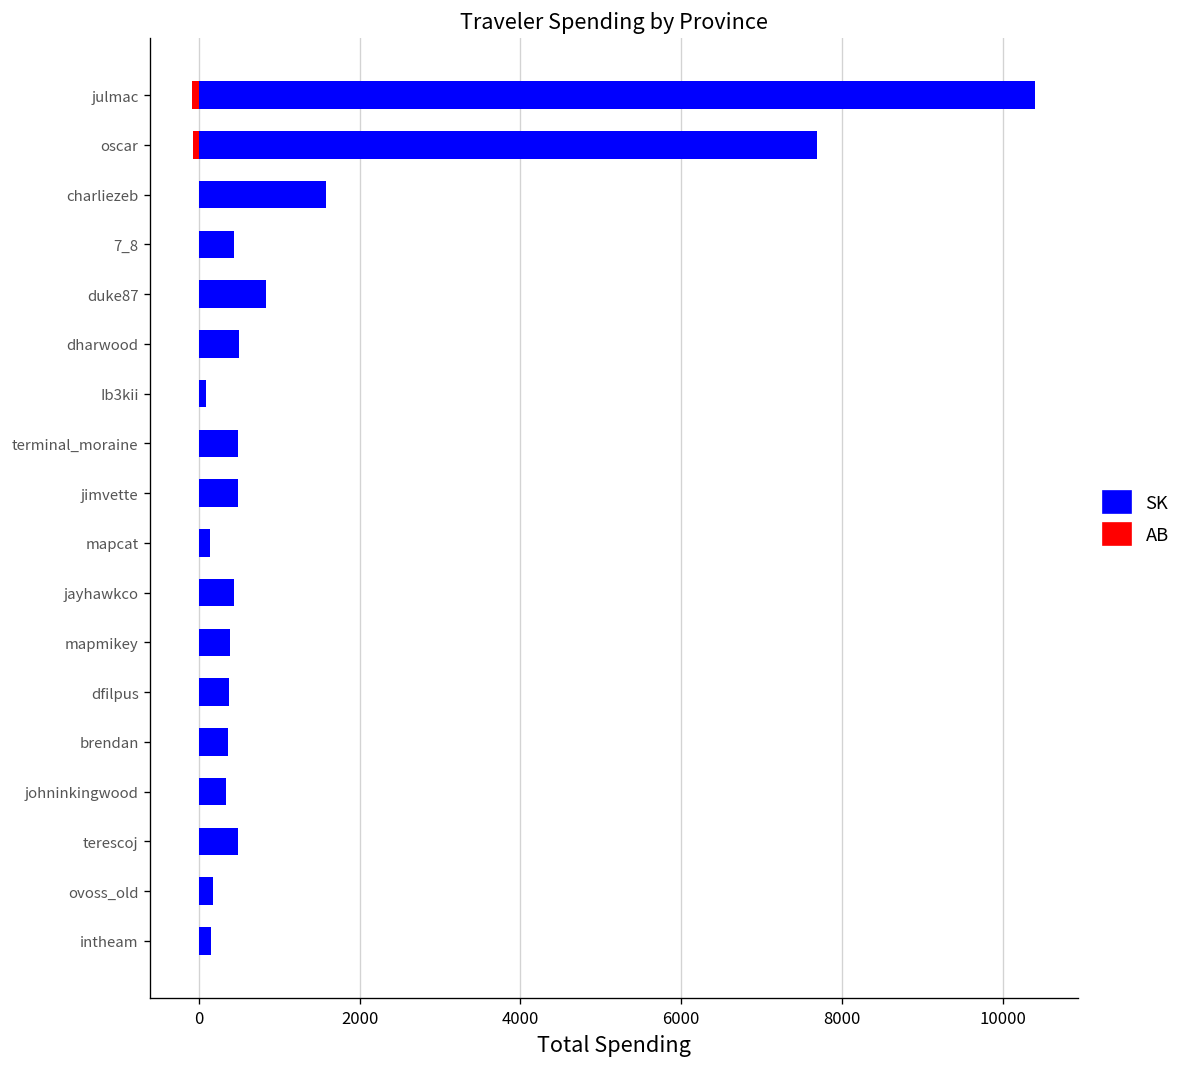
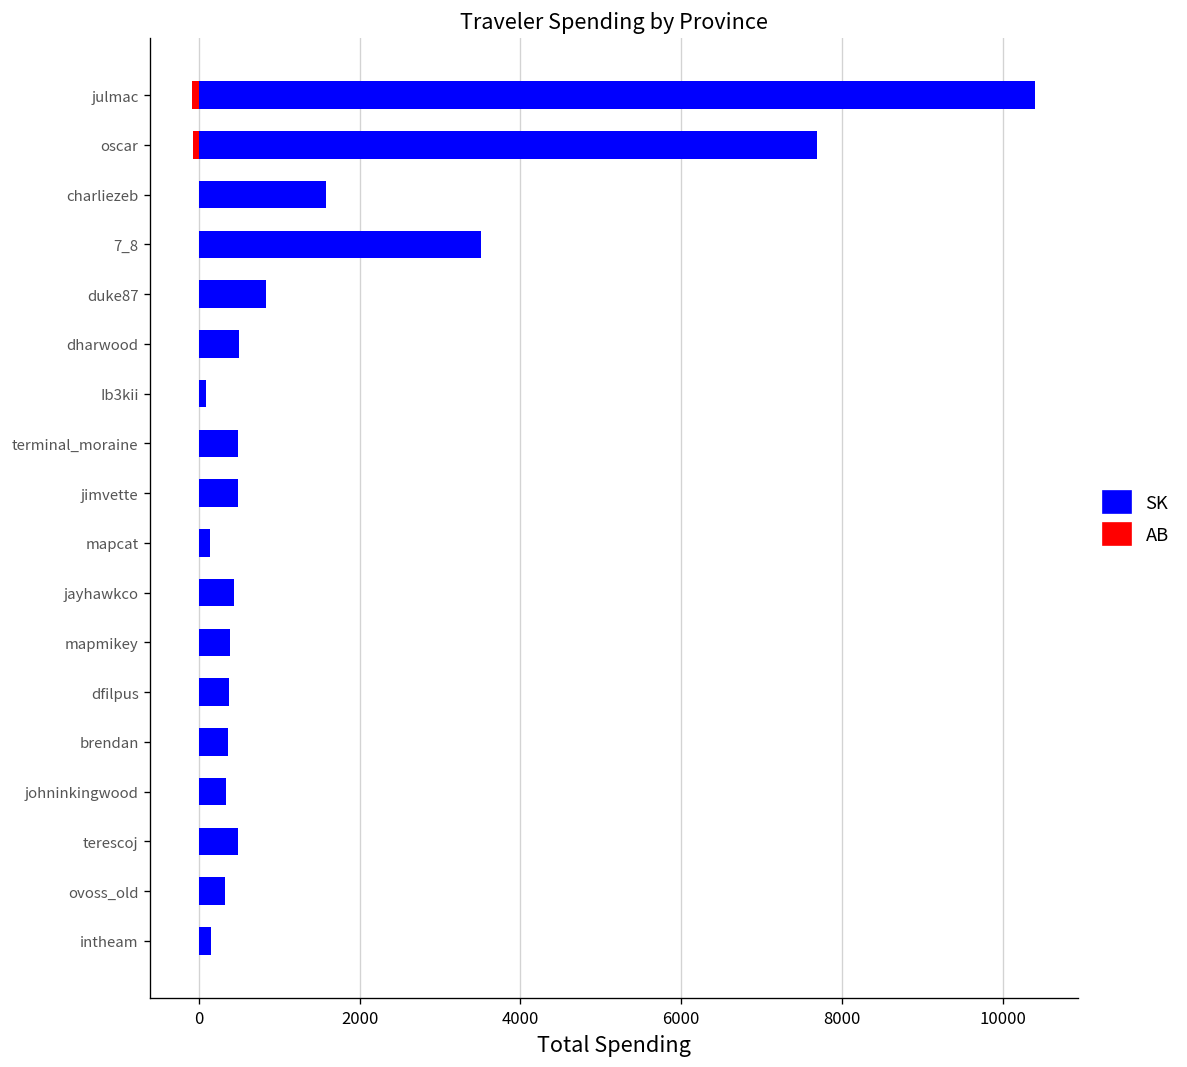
  {
    "SK": {
      "julmac": 10400,
      "oscar": 7700,
      "charliezeb": 1600,
-     "7_8": 400,
+     "7_8": 3500,
      "duke87": 800,
      "dharwood": 500,
      "Ib3kii": 100,
      "terminal_moraine": 500,
      "jimvette": 500,
      "mapcat": 100,
      "jayhawkco": 400,
      "mapmikey": 400,
      "dfilpus": 400,
      "brendan": 400,
      "johninkingwood": 300,
      "terescoj": 500,
-     "ovoss_old": 200,
+     "ovoss_old": 300,
      "intheam": 200
    },
    "AB": {
      "julmac": -100,
      "oscar": -100,
      "7_8": 0,
      "duke87": 0,
      "dharwood": 0,
      "Ib3kii": 0,
      "terminal_moraine": 0,
      "jimvette": 0,
      "mapcat": 0,
      "jayhawkco": 0,
      "mapmikey": 0,
      "dfilpus": 0,
      "brendan": 0,
      "johninkingwood": 0,
      "terescoj": 0,
      "ovoss_old": 0,
      "intheam": 0
    }
  }
